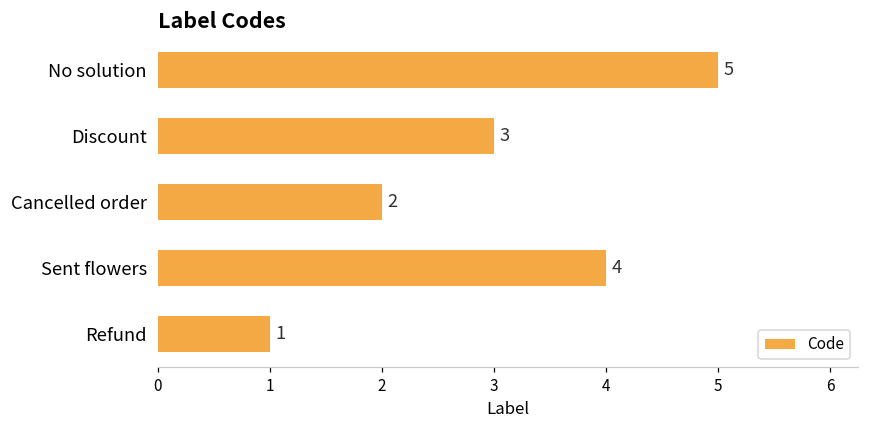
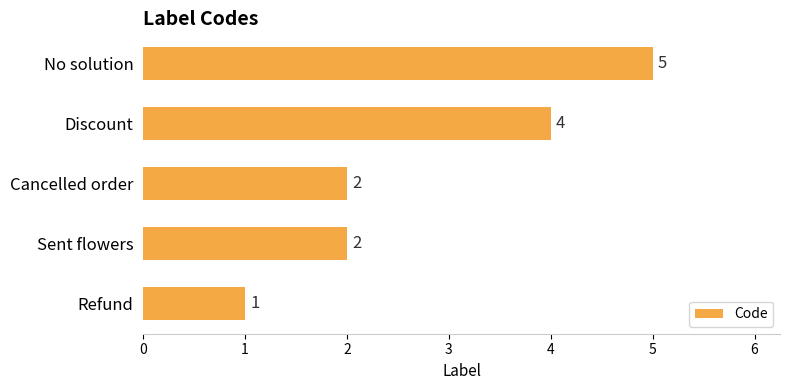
  {
    "No solution": 5,
-   "Discount": 3,
+   "Discount": 4,
    "Cancelled order": 2,
-   "Sent flowers": 4,
+   "Sent flowers": 2,
    "Refund": 1
  }
